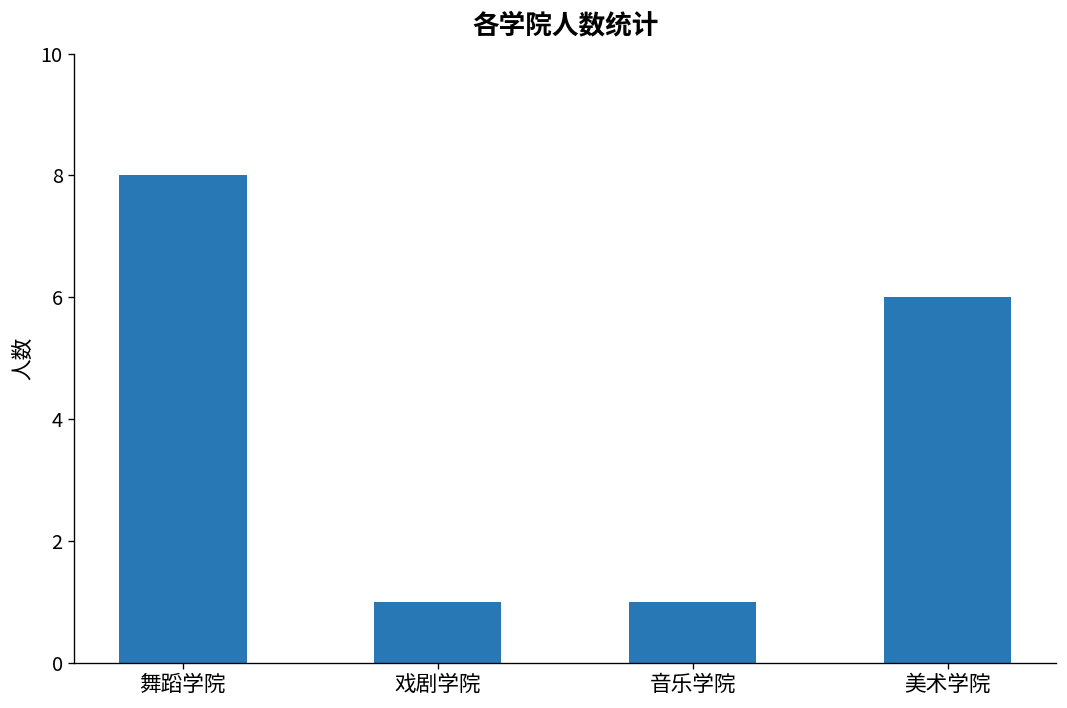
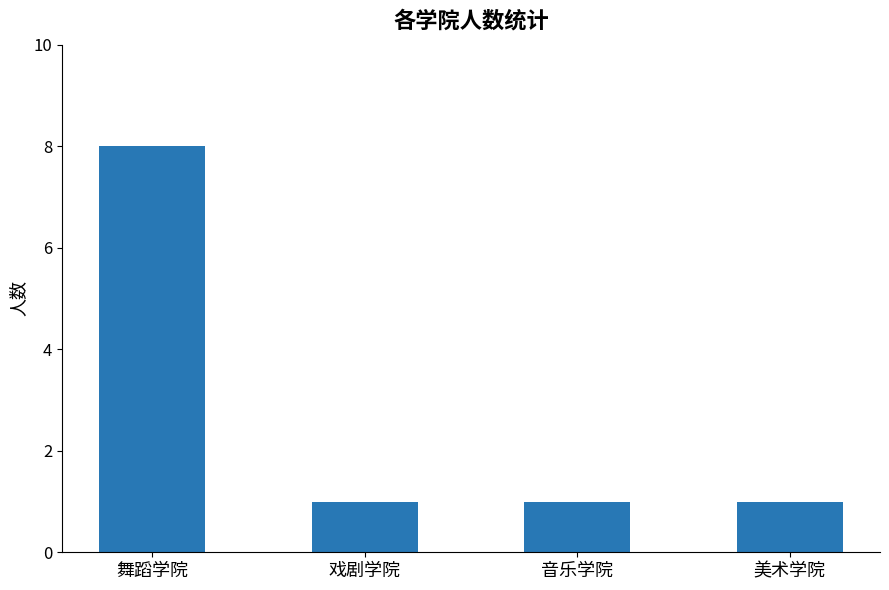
  {
    "舞蹈学院": 8,
    "戏剧学院": 1,
    "音乐学院": 1,
-   "美术学院": 6
+   "美术学院": 1
  }
